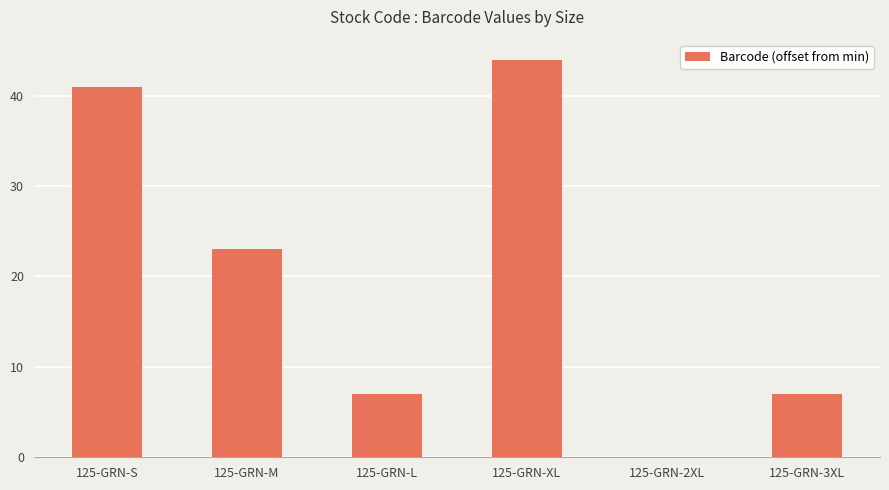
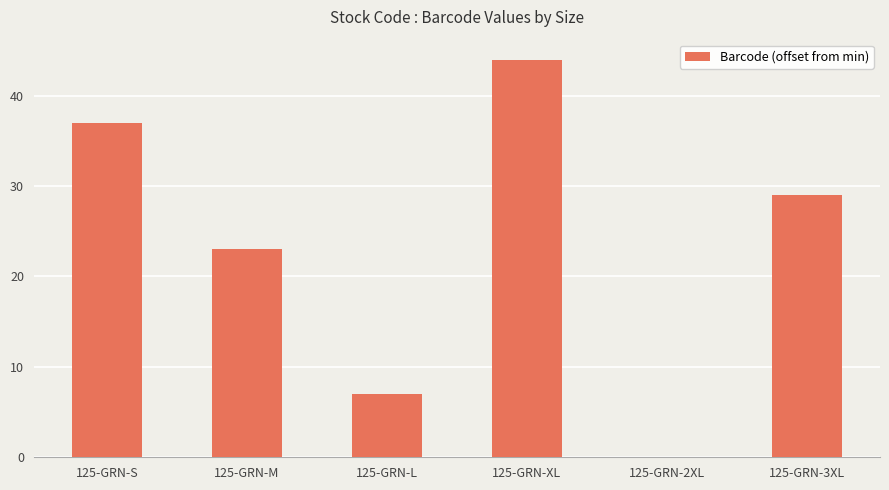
  {
-   "125-GRN-S": 41,
+   "125-GRN-S": 37,
    "125-GRN-M": 23,
    "125-GRN-L": 7,
    "125-GRN-XL": 44,
    "125-GRN-2XL": 0,
-   "125-GRN-3XL": 7
+   "125-GRN-3XL": 29
  }
